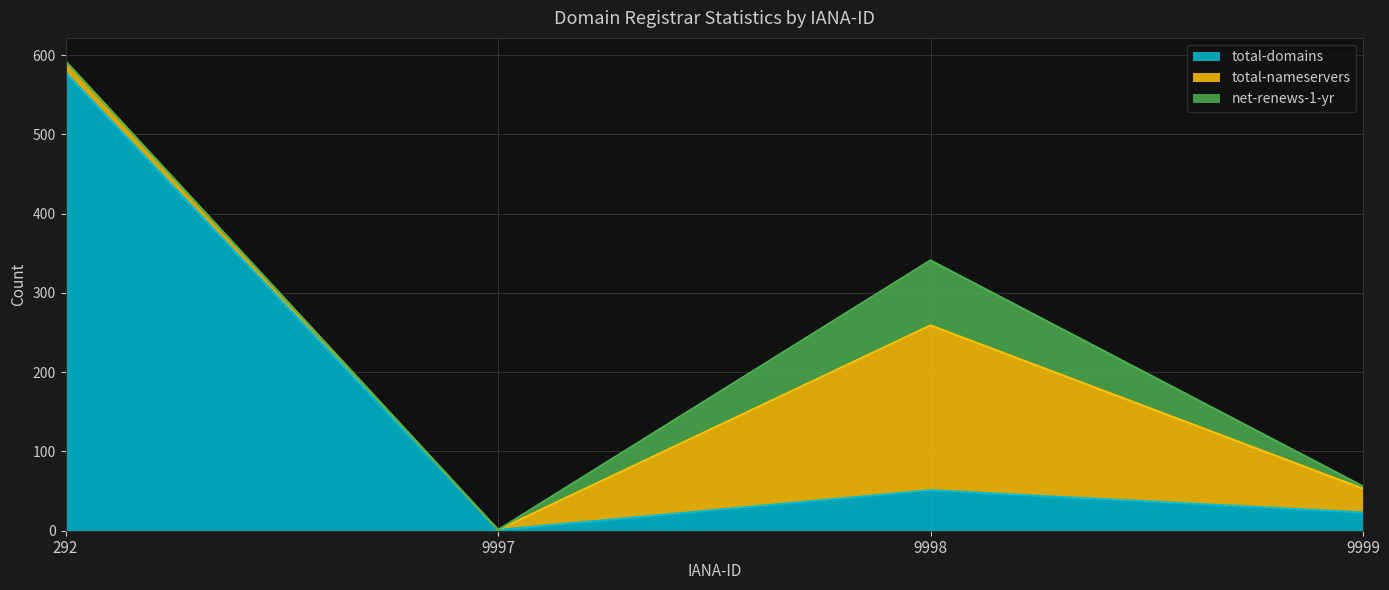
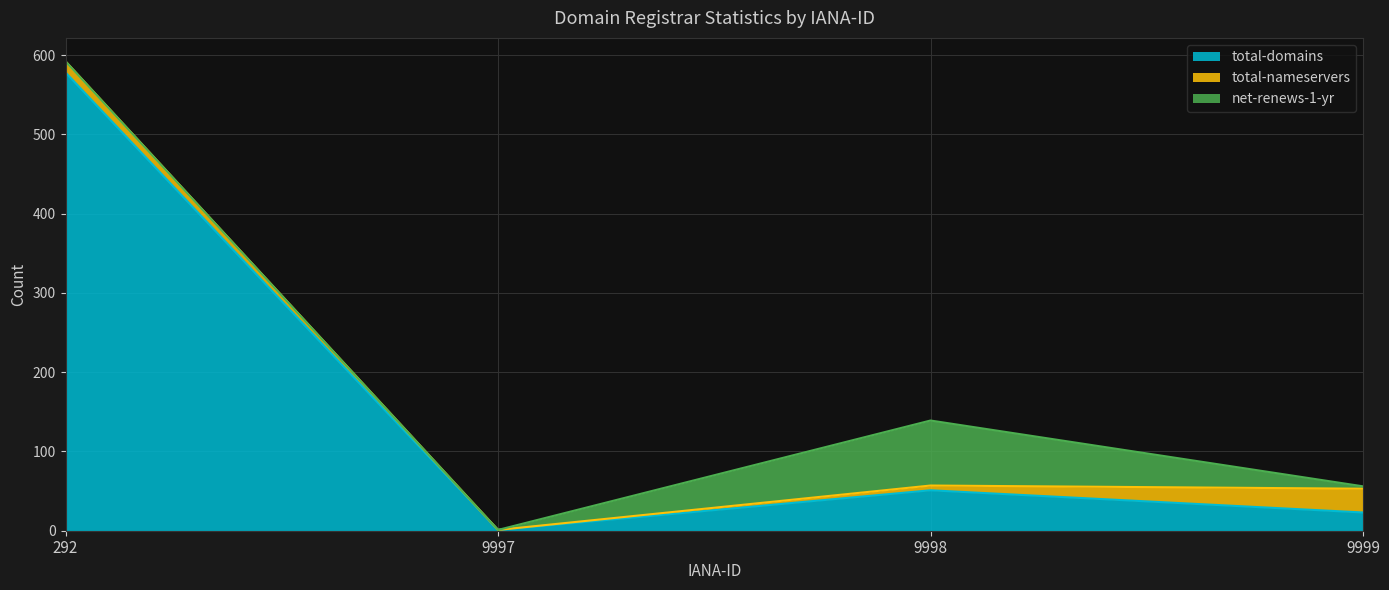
  {
    "total-domains": {
      "292": 580,
      "9998": 50,
      "9999": 20
    },
    "total-nameservers": {
-     "9998": 210
+     "9998": 10
    },
    "net-renews-1-yr": {
      "9998": 80
    }
  }
